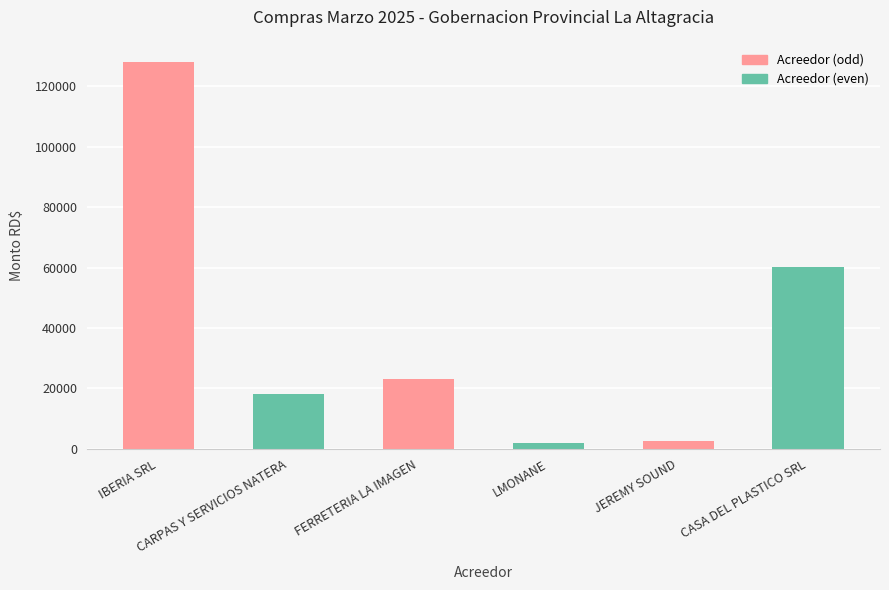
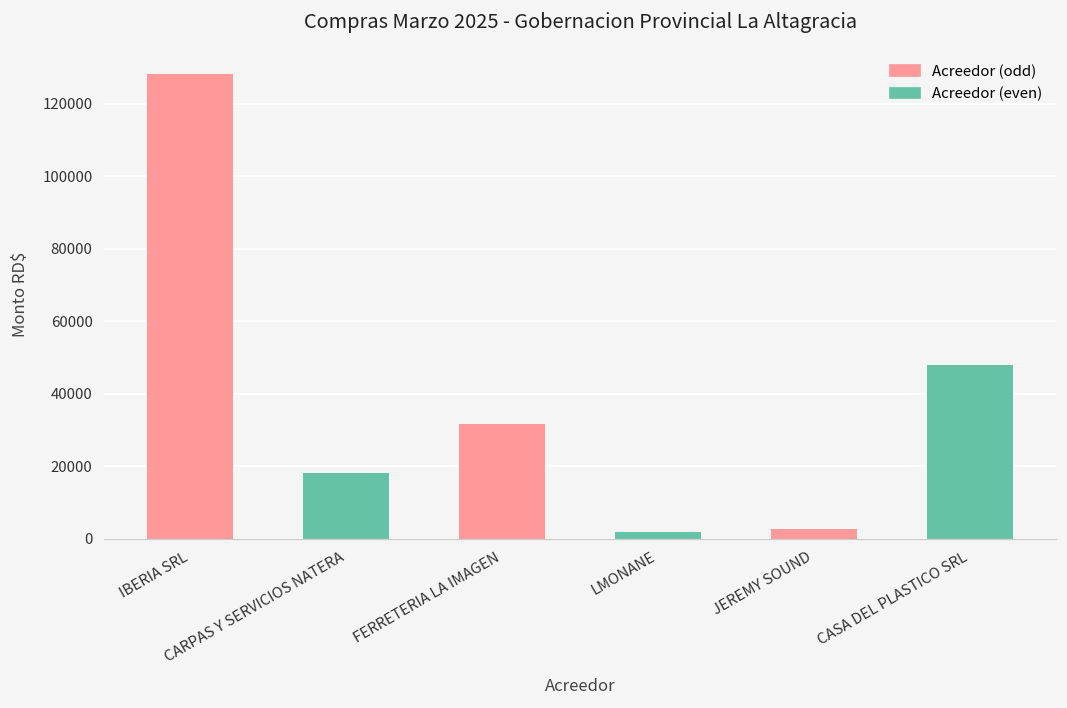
  {
    "IBERIA SRL": 128000,
    "CARPAS Y SERVICIOS NATERA": 18000,
-   "FERRETERIA LA IMAGEN": 23000,
+   "FERRETERIA LA IMAGEN": 32000,
    "LMONANE": 2000,
    "JEREMY SOUND": 3000,
-   "CASA DEL PLASTICO SRL": 60000
+   "CASA DEL PLASTICO SRL": 48000
  }
